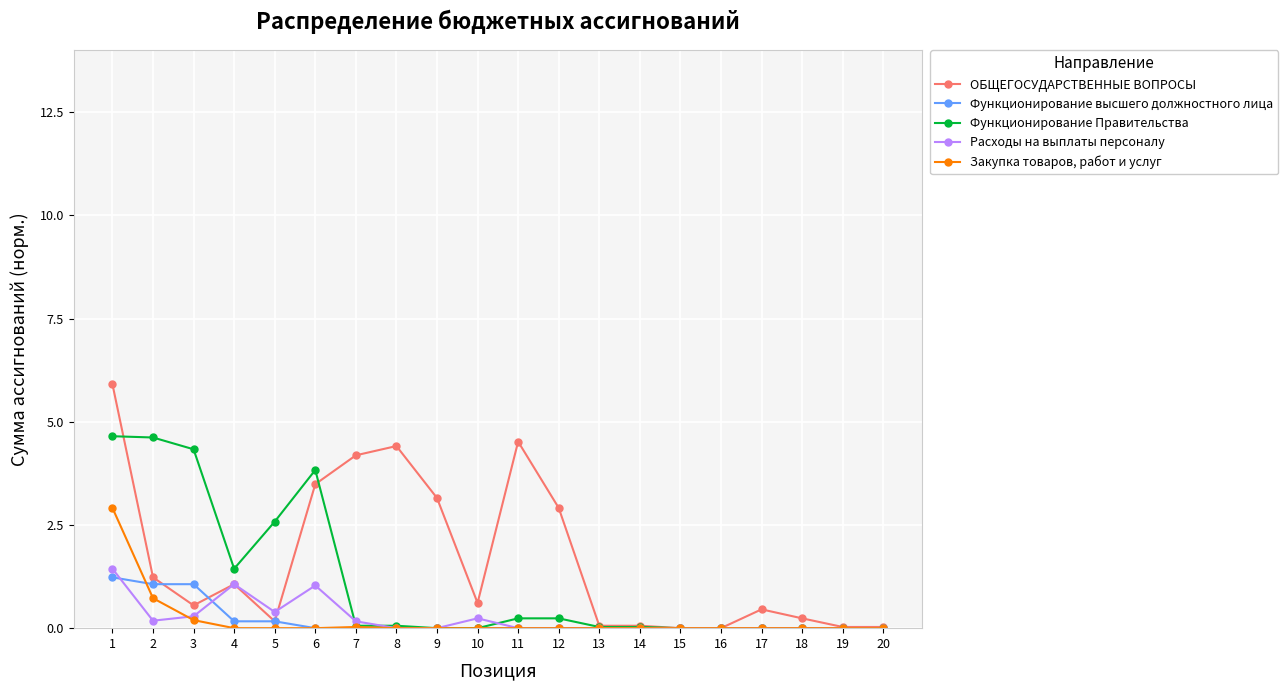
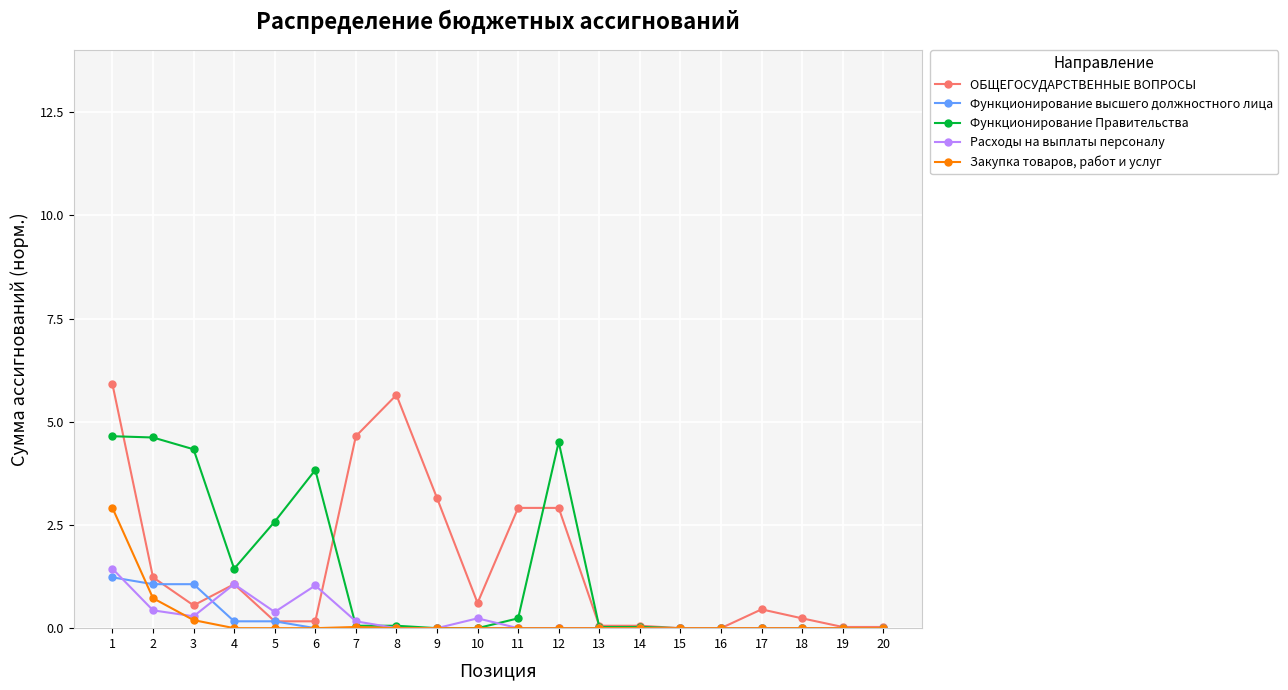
  {
    "ОБЩЕГОСУДАРСТВЕННЫЕ ВОПРОСЫ": {
      "1": 5.9,
      "2": 1.2,
      "3": 0.6,
-     "6": 3.5,
-     "7": 4.2,
-     "8": 4.4,
+     "6": 0.2,
+     "7": 4.6,
+     "8": 5.6,
      "9": 3.2,
      "10": 0.6,
-     "11": 4.5,
+     "11": 2.9,
      "12": 2.9,
      "17": 0.5,
      "18": 0.2
    },
    "Функционирование высшего должностного лица": {
      "1": 1.2,
      "2": 1.1,
      "3": 1.1,
      "4": 0.2
    },
    "Функционирование Правительства": {
      "1": 4.6,
      "2": 4.6,
      "3": 4.3,
      "4": 1.4,
      "5": 2.6,
      "6": 3.8,
      "11": 0.2,
-     "12": 0.2
+     "12": 4.5
    },
    "Расходы на выплаты персоналу": {
      "1": 1.4,
-     "2": 0.2,
+     "2": 0.4,
      "3": 0.3,
      "5": 0.4,
      "6": 1.0,
      "7": 0.2,
      "10": 0.2
    },
    "Закупка товаров, работ и услуг": {
      "1": 2.9,
      "2": 0.7,
      "3": 0.2,
      "4": 0.0,
      "5": 0.0
    }
  }
